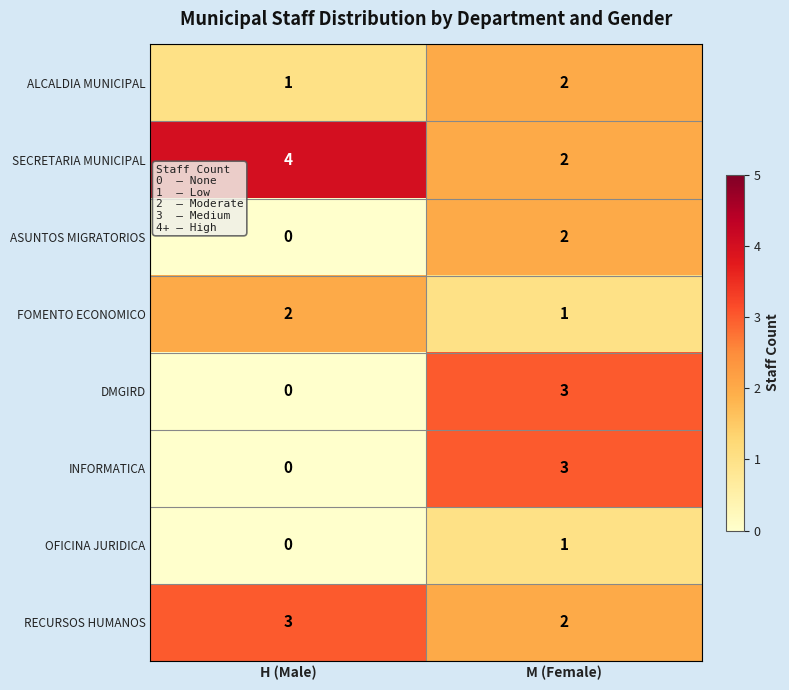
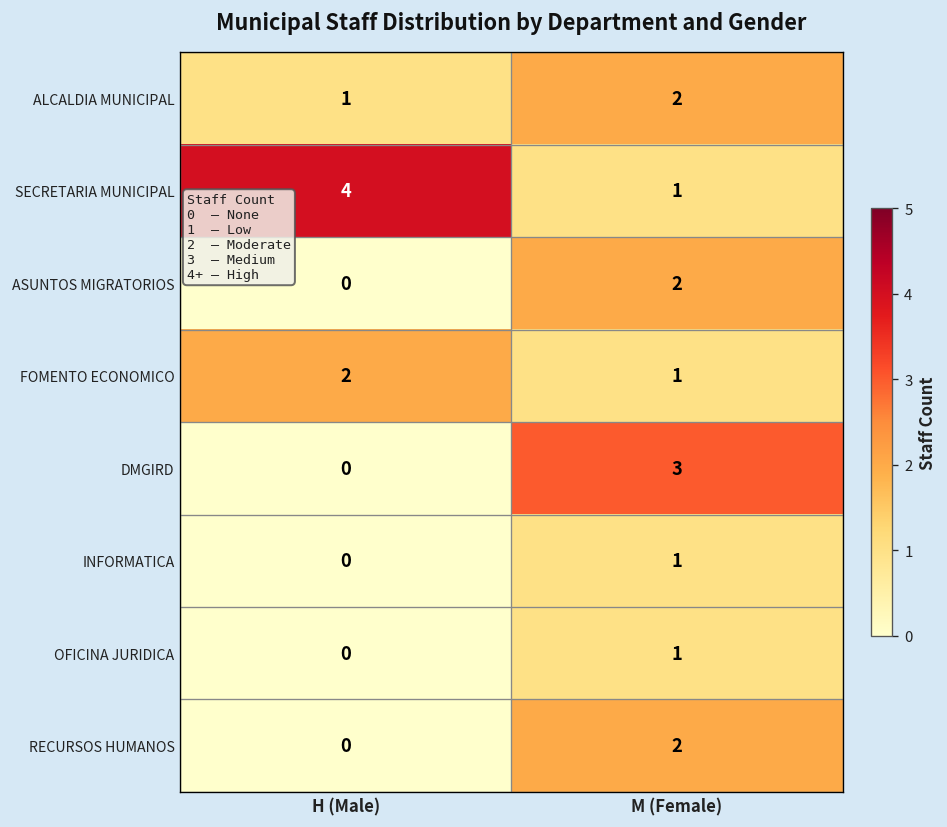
  {
    "ALCALDIA MUNICIPAL": {
      "H (Male)": 1,
      "M (Female)": 2
    },
    "SECRETARIA MUNICIPAL": {
      "H (Male)": 4,
-     "M (Female)": 2
+     "M (Female)": 1
    },
    "ASUNTOS MIGRATORIOS": {
      "H (Male)": 0,
      "M (Female)": 2
    },
    "FOMENTO ECONOMICO": {
      "H (Male)": 2,
      "M (Female)": 1
    },
    "DMGIRD": {
      "H (Male)": 0,
      "M (Female)": 3
    },
    "INFORMATICA": {
      "H (Male)": 0,
-     "M (Female)": 3
+     "M (Female)": 1
    },
    "OFICINA JURIDICA": {
      "H (Male)": 0,
      "M (Female)": 1
    },
    "RECURSOS HUMANOS": {
-     "H (Male)": 3,
+     "H (Male)": 0,
      "M (Female)": 2
    }
  }
